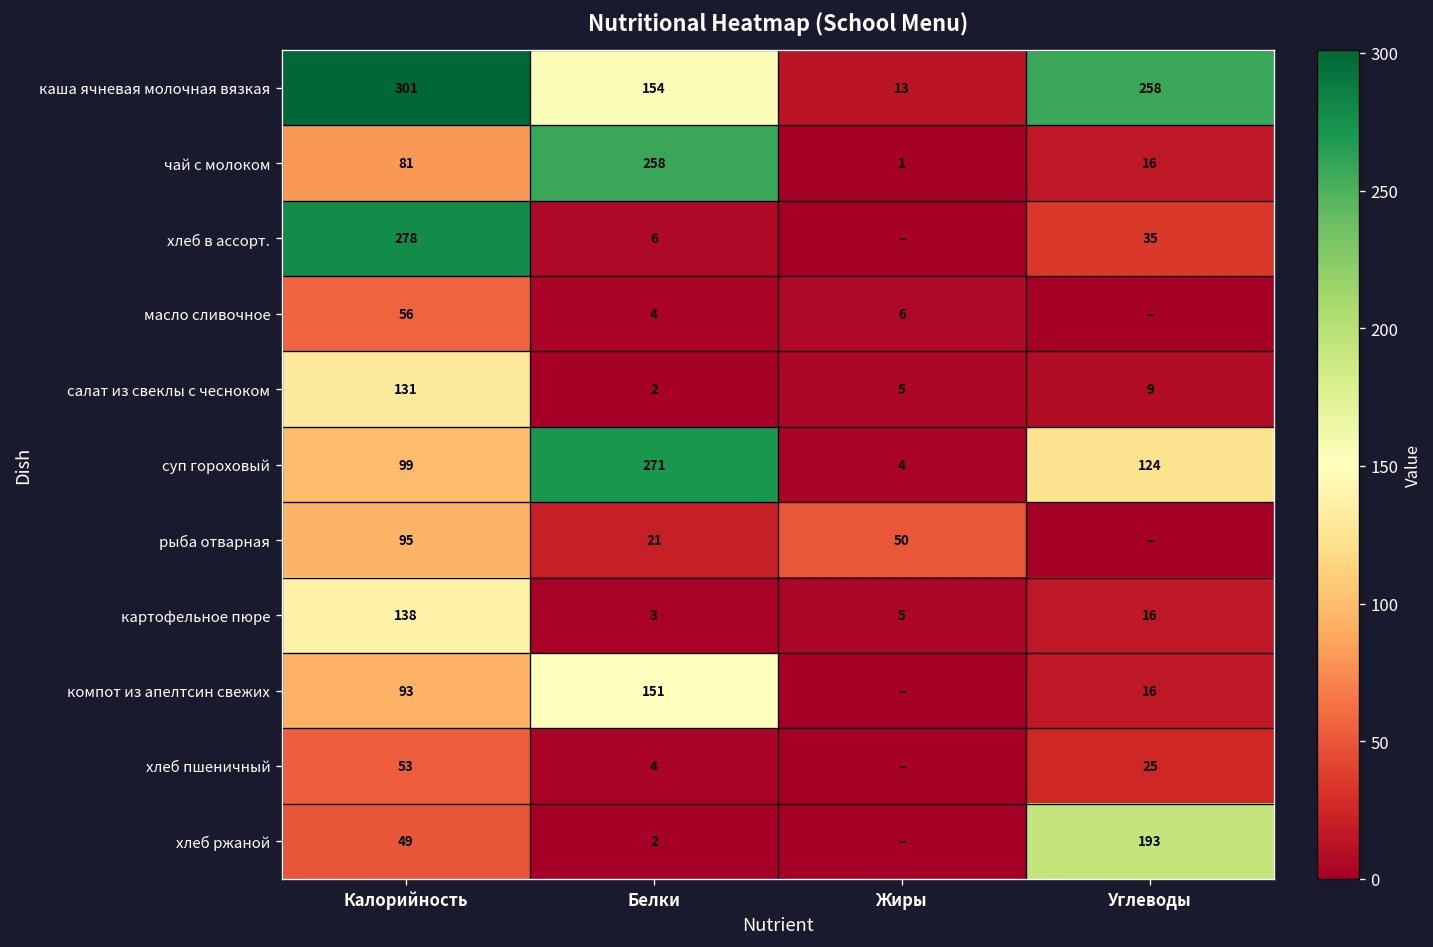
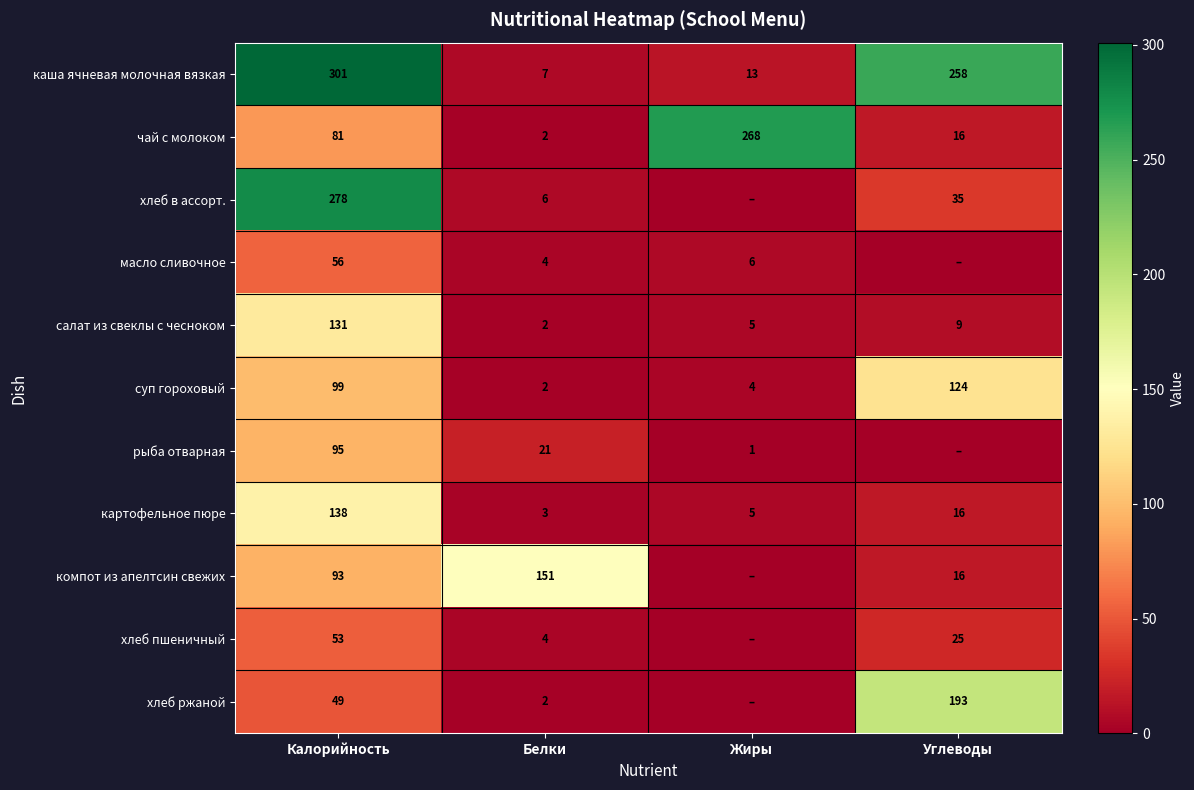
  {
    "каша ячневая молочная вязкая": {
      "Калорийность": 301,
-     "Белки": 154,
+     "Белки": 7,
      "Жиры": 13,
      "Углеводы": 258
    },
    "чай с молоком": {
      "Калорийность": 81,
-     "Белки": 258,
-     "Жиры": 1,
+     "Белки": 2,
+     "Жиры": 268,
      "Углеводы": 16
    },
    "хлеб в ассорт.": {
      "Калорийность": 278,
      "Белки": 6,
      "Углеводы": 35
    },
    "масло сливочное": {
      "Калорийность": 56,
      "Белки": 4,
      "Жиры": 6
    },
    "салат из свеклы с чесноком": {
      "Калорийность": 131,
      "Белки": 2,
      "Жиры": 5,
      "Углеводы": 9
    },
    "суп гороховый": {
      "Калорийность": 99,
-     "Белки": 271,
+     "Белки": 2,
      "Жиры": 4,
      "Углеводы": 124
    },
    "рыба отварная": {
      "Калорийность": 95,
      "Белки": 21,
-     "Жиры": 50
+     "Жиры": 1
    },
    "картофельное пюре": {
      "Калорийность": 138,
      "Белки": 3,
      "Жиры": 5,
      "Углеводы": 16
    },
    "компот из апелтсин свежих": {
      "Калорийность": 93,
      "Белки": 151,
      "Углеводы": 16
    },
    "хлеб пшеничный": {
      "Калорийность": 53,
      "Белки": 4,
      "Углеводы": 25
    },
    "хлеб ржаной": {
      "Калорийность": 49,
      "Белки": 2,
      "Углеводы": 193
    }
  }
